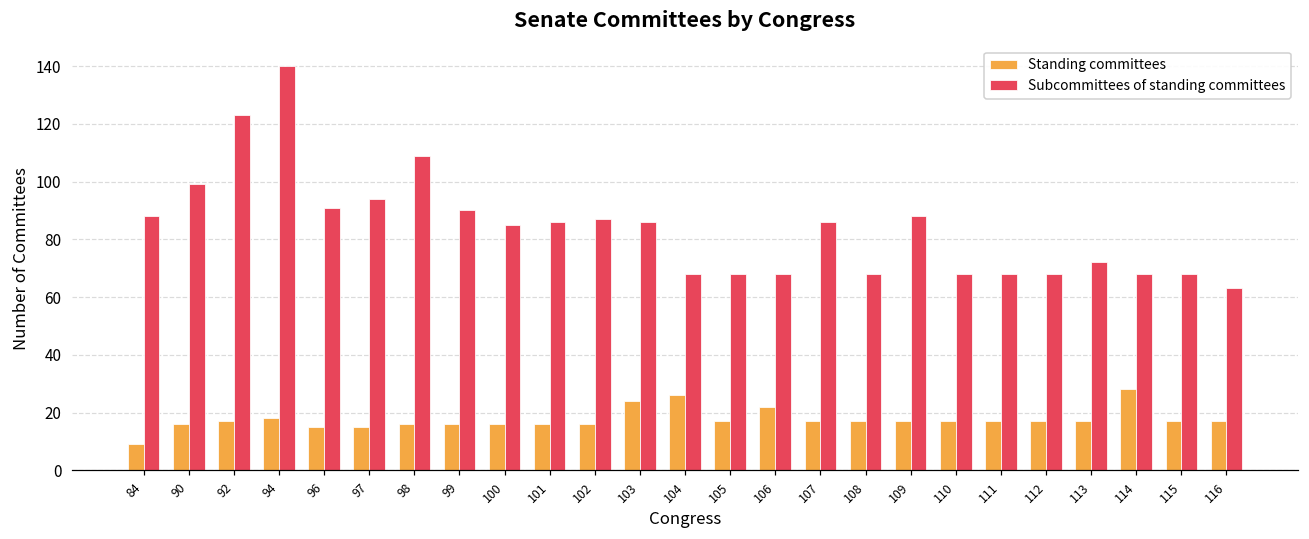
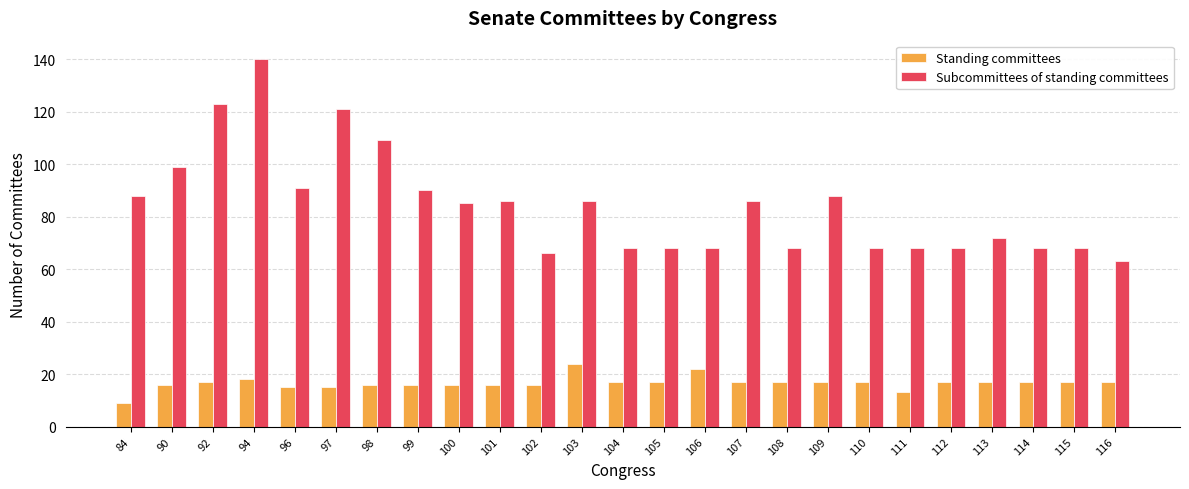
  {
    "Standing committees": {
      "84": 9,
      "90": 16,
      "92": 17,
      "94": 18,
      "96": 15,
      "97": 15,
      "98": 16,
      "99": 16,
      "100": 16,
      "101": 16,
      "102": 16,
      "103": 24,
-     "104": 26,
+     "104": 17,
      "105": 17,
      "106": 22,
      "107": 17,
      "108": 17,
      "109": 17,
      "110": 17,
-     "111": 17,
+     "111": 13,
      "112": 17,
      "113": 17,
-     "114": 28,
+     "114": 17,
      "115": 17,
      "116": 17
    },
    "Subcommittees of standing committees": {
      "84": 88,
      "90": 99,
      "92": 123,
      "94": 140,
      "96": 91,
-     "97": 94,
+     "97": 121,
      "98": 109,
      "99": 90,
      "100": 85,
      "101": 86,
-     "102": 87,
+     "102": 66,
      "103": 86,
      "104": 68,
      "105": 68,
      "106": 68,
      "107": 86,
      "108": 68,
      "109": 88,
      "110": 68,
      "111": 68,
      "112": 68,
      "113": 72,
      "114": 68,
      "115": 68,
      "116": 63
    }
  }
